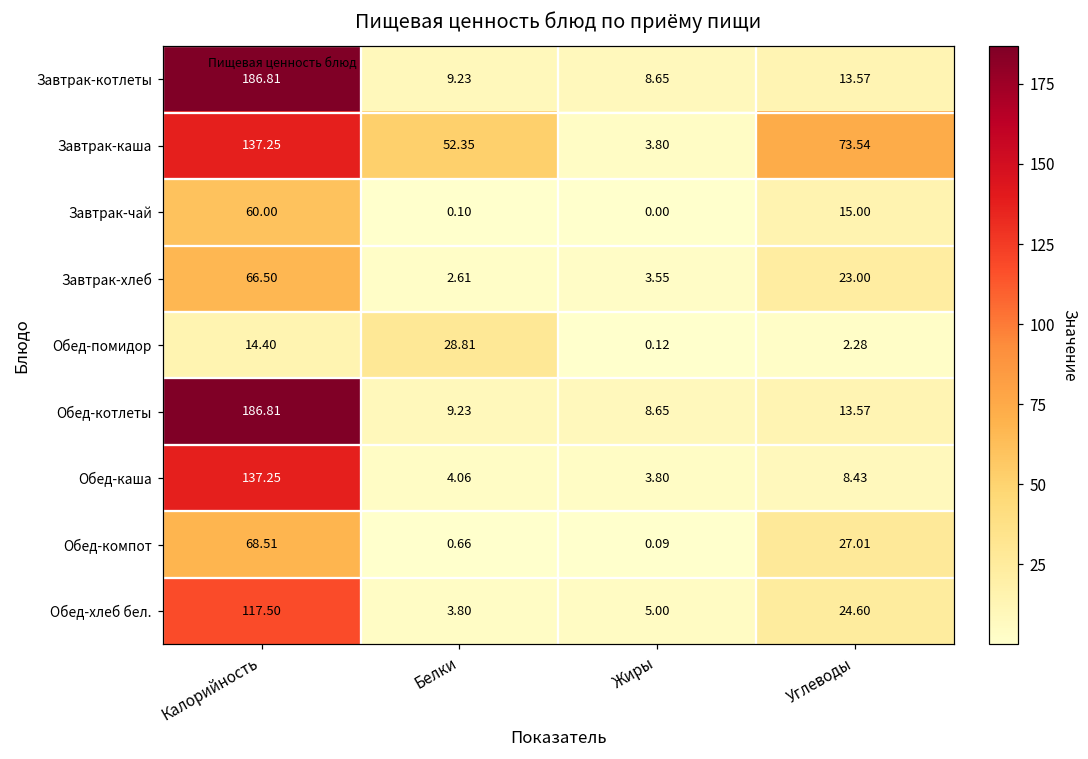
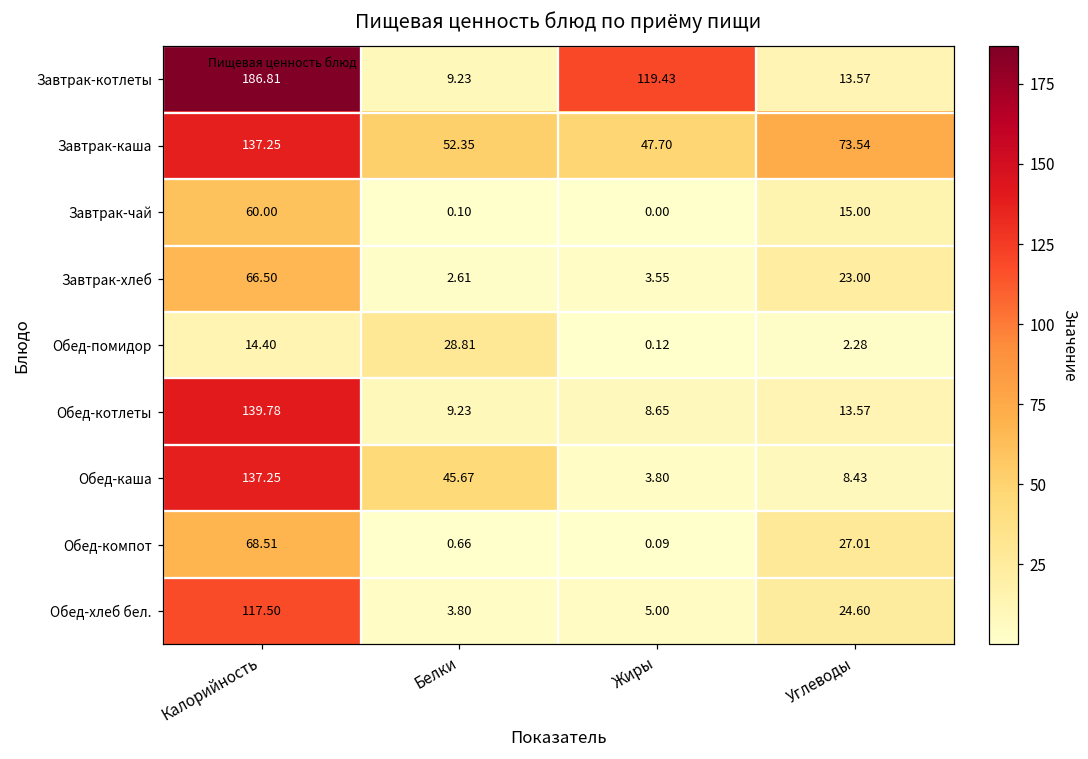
  {
    "Завтрак-котлеты": {
      "Белки": 9.23,
-     "Жиры": 8.65,
+     "Жиры": 119.43,
      "Углеводы": 13.57
    },
    "Завтрак-каша": {
      "Калорийность": 137.25,
      "Белки": 52.35,
-     "Жиры": 3.80,
+     "Жиры": 47.70,
      "Углеводы": 73.54
    },
    "Завтрак-чай": {
      "Калорийность": 60.00,
      "Белки": 0.10,
      "Жиры": 0.00,
      "Углеводы": 15.00
    },
    "Завтрак-хлеб": {
      "Калорийность": 66.50,
      "Белки": 2.61,
      "Жиры": 3.55,
      "Углеводы": 23.00
    },
    "Обед-помидор": {
      "Калорийность": 14.40,
      "Белки": 28.81,
      "Жиры": 0.12,
      "Углеводы": 2.28
    },
    "Обед-котлеты": {
-     "Калорийность": 186.81,
+     "Калорийность": 139.78,
      "Белки": 9.23,
      "Жиры": 8.65,
      "Углеводы": 13.57
    },
    "Обед-каша": {
      "Калорийность": 137.25,
-     "Белки": 4.06,
+     "Белки": 45.67,
      "Жиры": 3.80,
      "Углеводы": 8.43
    },
    "Обед-компот": {
      "Калорийность": 68.51,
      "Белки": 0.66,
      "Жиры": 0.09,
      "Углеводы": 27.01
    },
    "Обед-хлеб бел.": {
      "Калорийность": 117.50,
      "Белки": 3.80,
      "Жиры": 5.00,
      "Углеводы": 24.60
    }
  }
